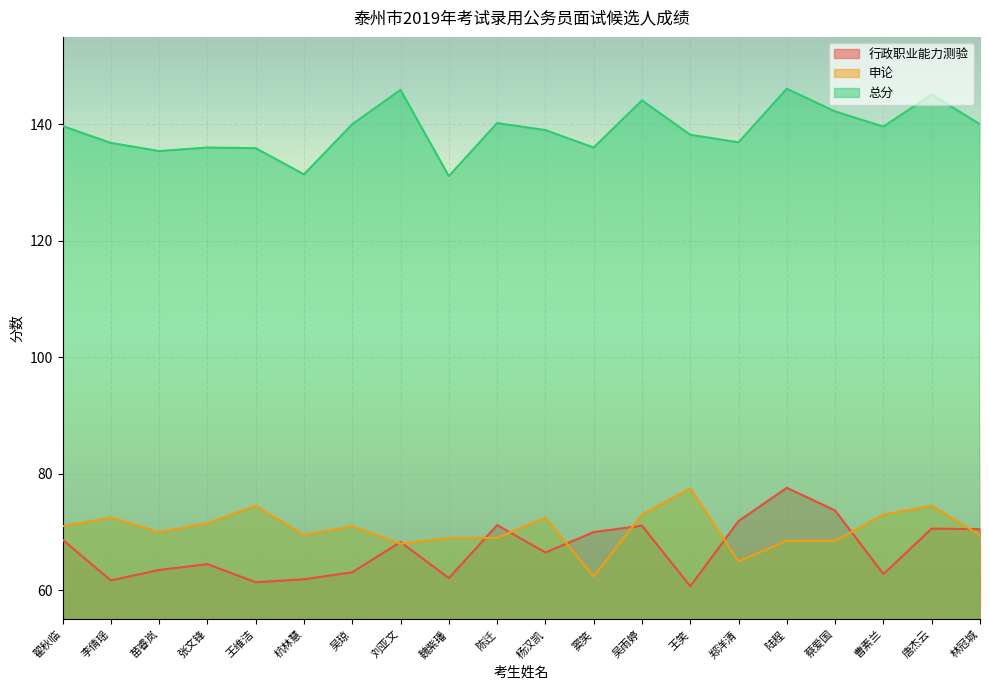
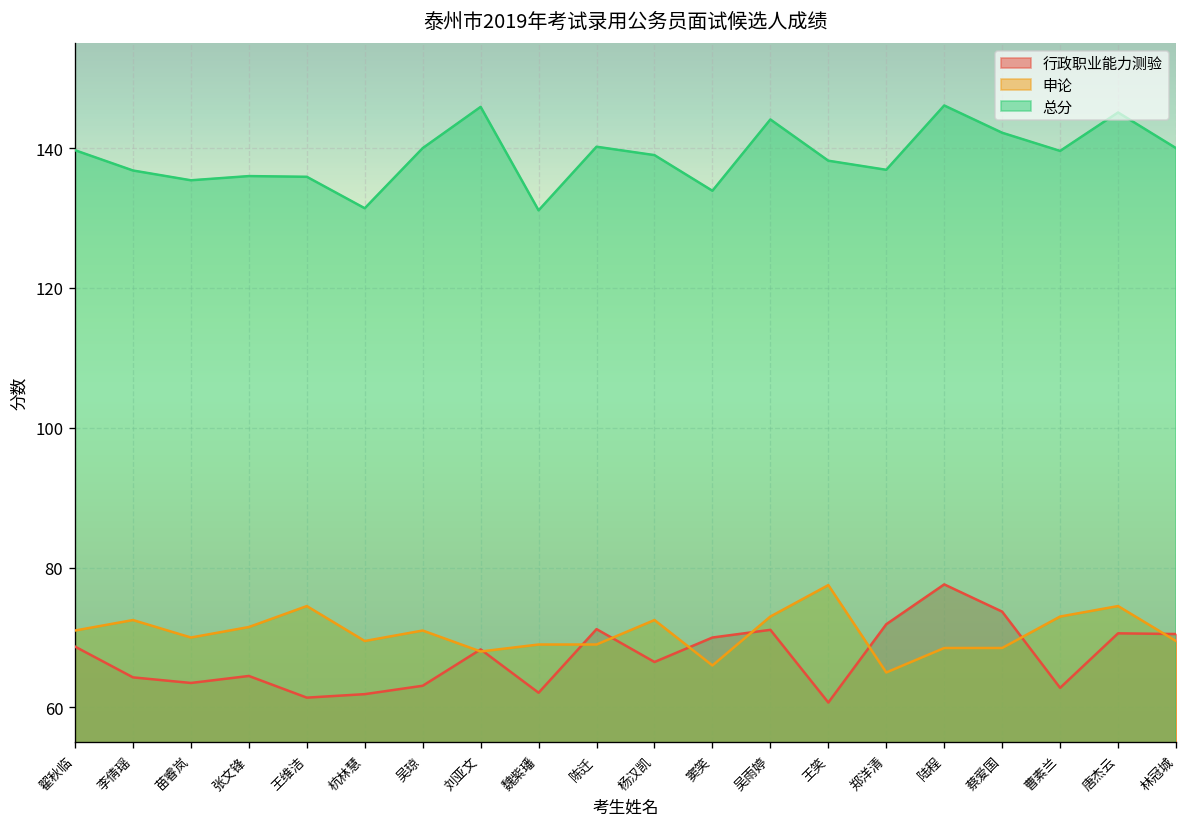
  {
    "行政职业能力测验": {
      "翟秋临": 69,
-     "李倩瑶": 62,
+     "李倩瑶": 64,
      "苗睿岚": 64,
      "张文锋": 65,
      "王维洁": 61,
      "杭林慧": 62,
      "吴琼": 63,
      "魏紫璠": 62,
      "陈迁": 71,
      "杨汉凯": 67,
      "窦笑": 70,
      "吴雨婷": 71,
      "王笑": 61,
      "郑洋清": 72,
      "陆程": 78,
      "蔡爱国": 74,
      "曹素兰": 63,
      "唐杰云": 71,
      "林冠城": 71
    },
    "申论": {
      "翟秋临": 71,
      "李倩瑶": 73,
      "苗睿岚": 70,
      "张文锋": 72,
      "王维洁": 75,
      "杭林慧": 70,
      "吴琼": 71,
      "魏紫璠": 69,
      "陈迁": 69,
      "杨汉凯": 73,
-     "窦笑": 62,
+     "窦笑": 66,
      "吴雨婷": 73,
      "王笑": 78,
      "郑洋清": 65,
      "陆程": 69,
      "蔡爱国": 69,
      "曹素兰": 73,
      "唐杰云": 75,
      "林冠城": 70
    },
    "总分": {
      "翟秋临": 140,
      "李倩瑶": 137,
      "苗睿岚": 135,
      "张文锋": 136,
      "王维洁": 136,
      "杭林慧": 131,
      "吴琼": 140,
      "刘亚文": 146,
      "魏紫璠": 131,
      "陈迁": 140,
      "杨汉凯": 139,
-     "窦笑": 136,
+     "窦笑": 134,
      "吴雨婷": 144,
      "王笑": 138,
      "郑洋清": 137,
      "陆程": 146,
      "蔡爱国": 142,
      "曹素兰": 140,
      "林冠城": 140
    }
  }
